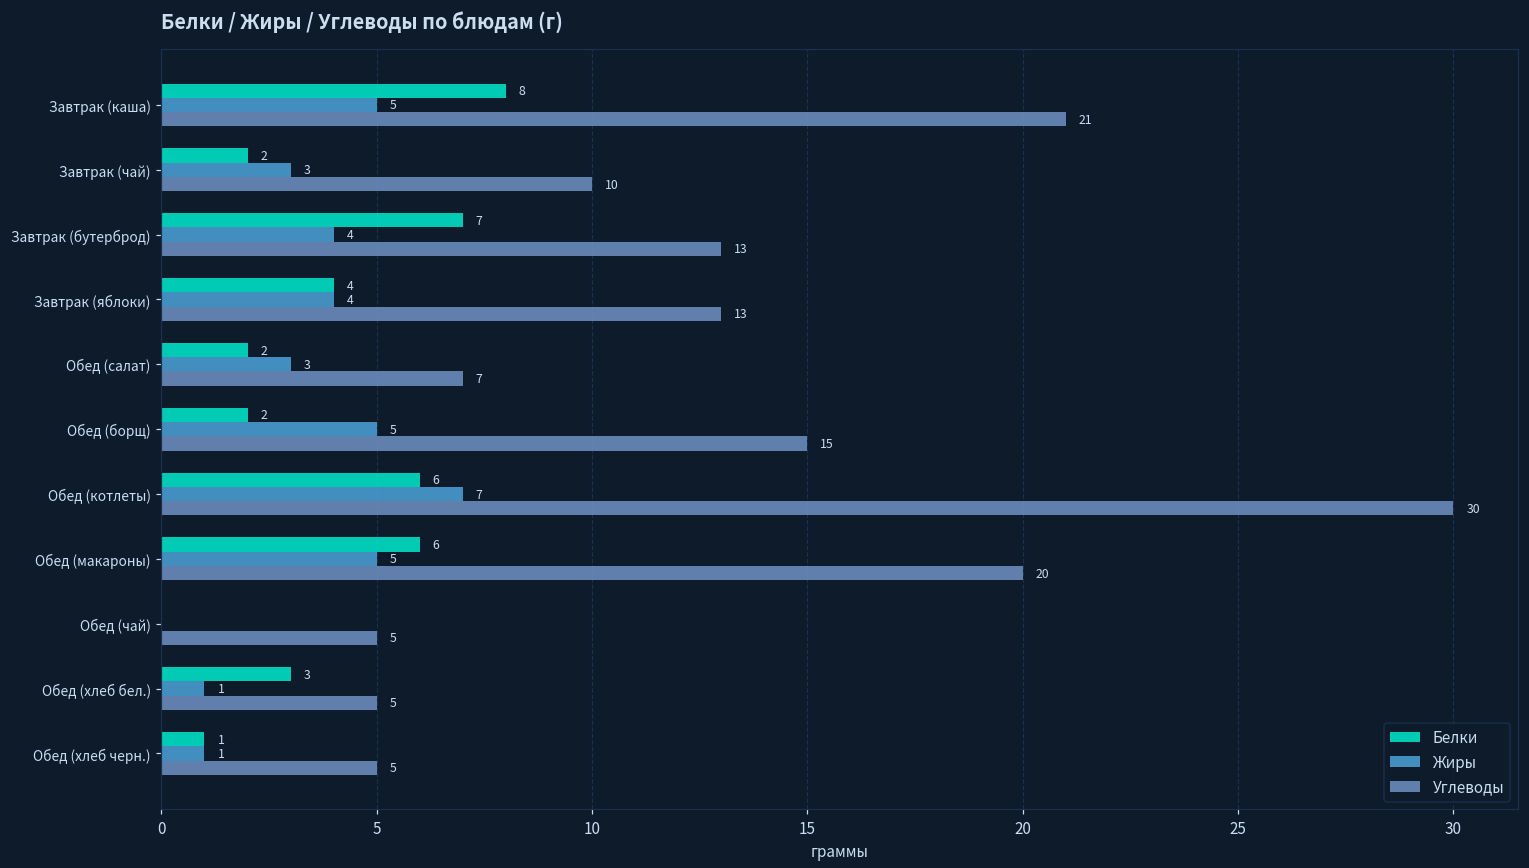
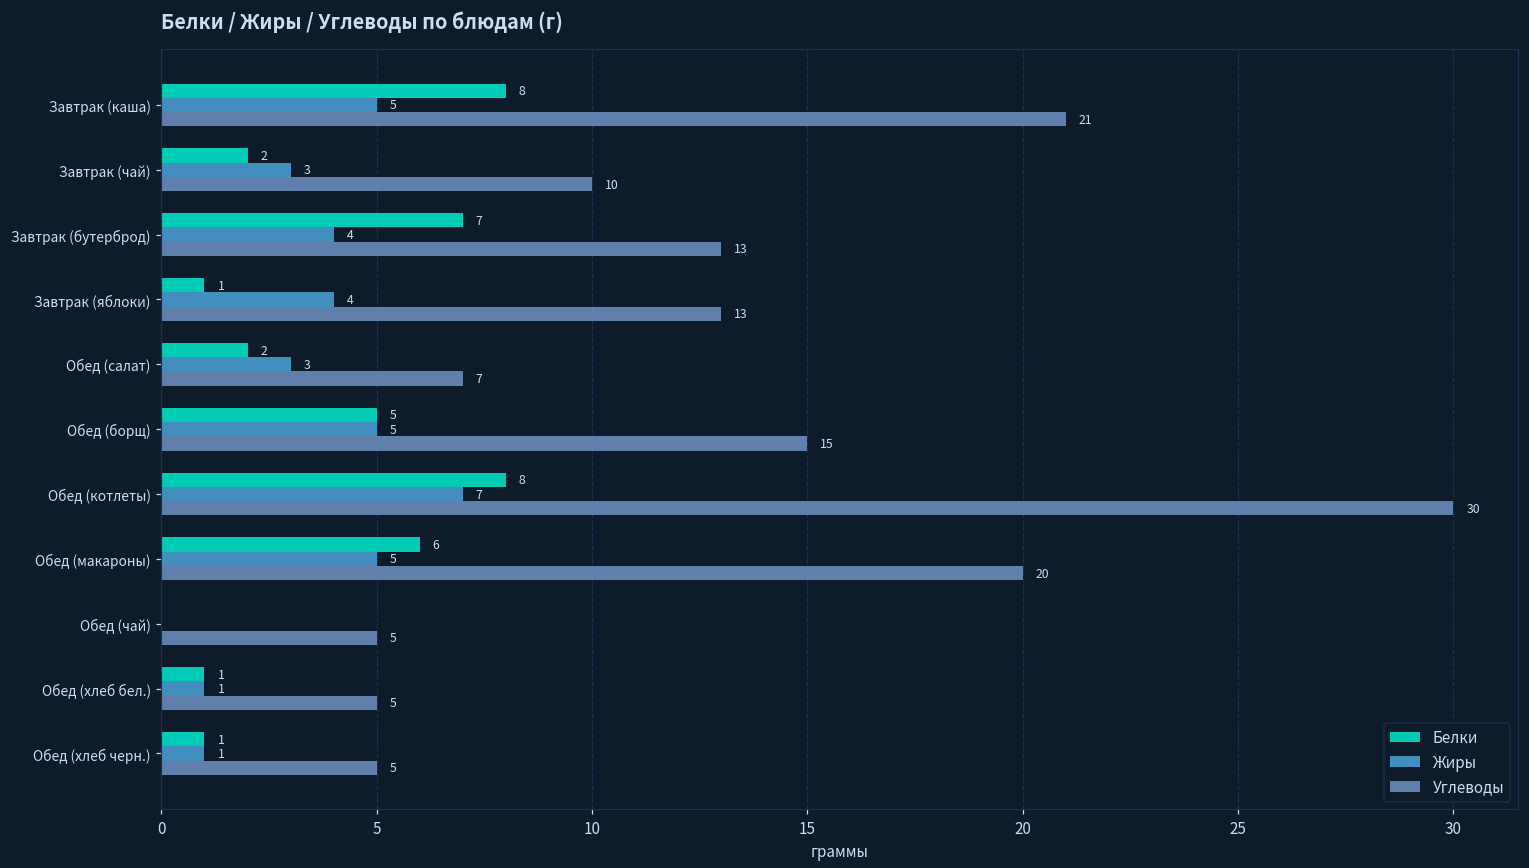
  {
    "Белки": {
      "Завтрак (каша)": 8,
      "Завтрак (чай)": 2,
      "Завтрак (бутерброд)": 7,
-     "Завтрак (яблоки)": 4,
+     "Завтрак (яблоки)": 1,
      "Обед (салат)": 2,
-     "Обед (борщ)": 2,
-     "Обед (котлеты)": 6,
+     "Обед (борщ)": 5,
+     "Обед (котлеты)": 8,
      "Обед (макароны)": 6,
-     "Обед (хлеб бел.)": 3,
+     "Обед (хлеб бел.)": 1,
      "Обед (хлеб черн.)": 1
    }
  }
